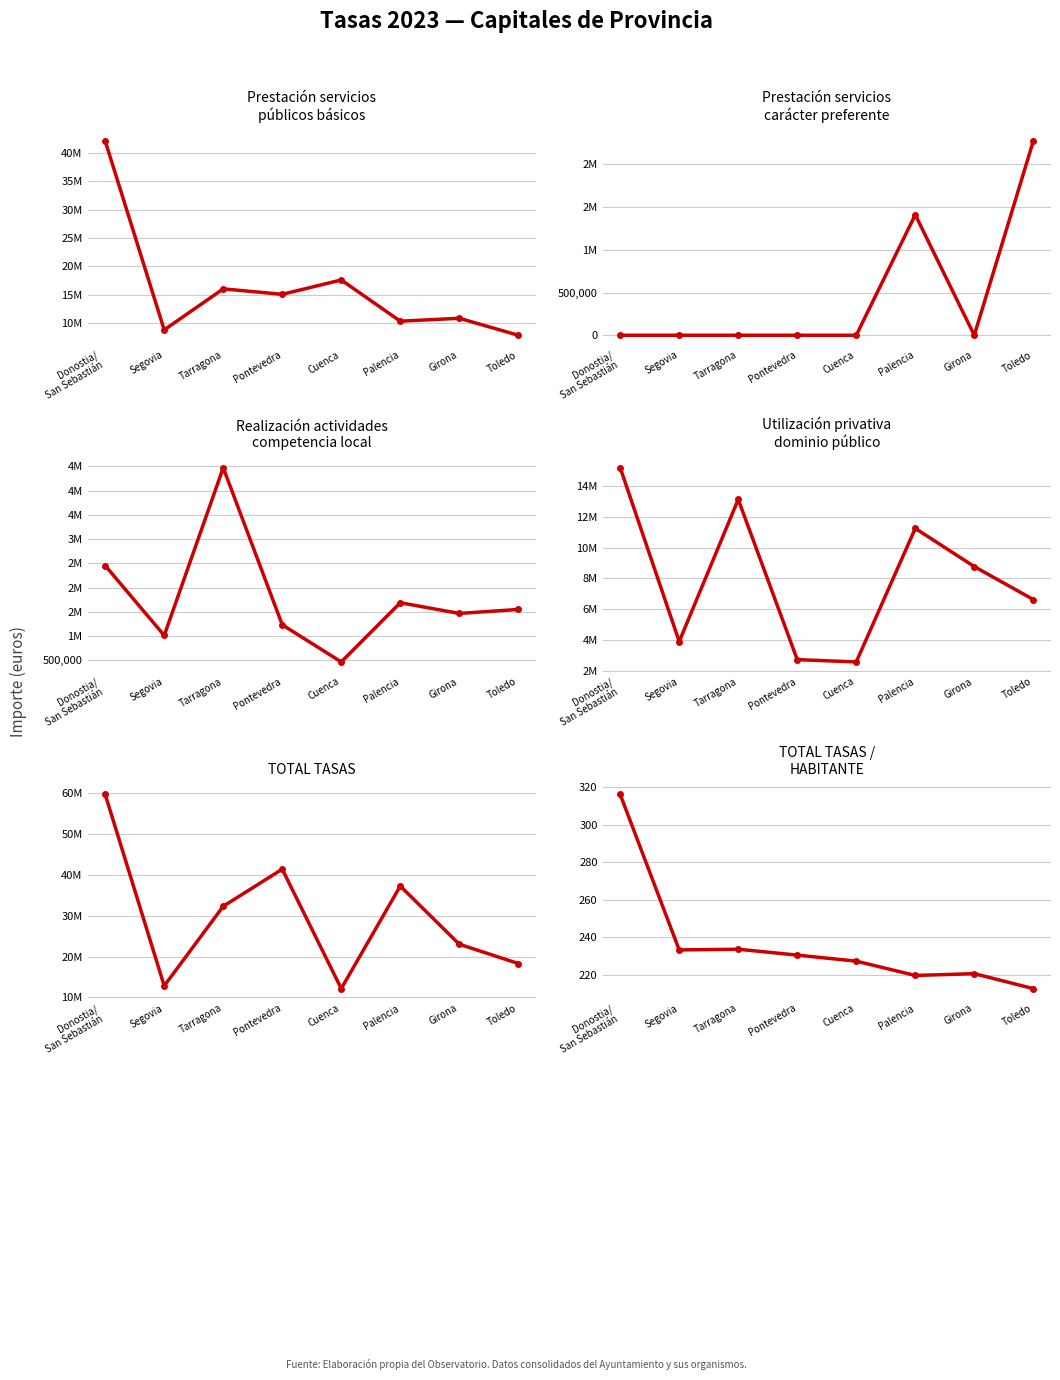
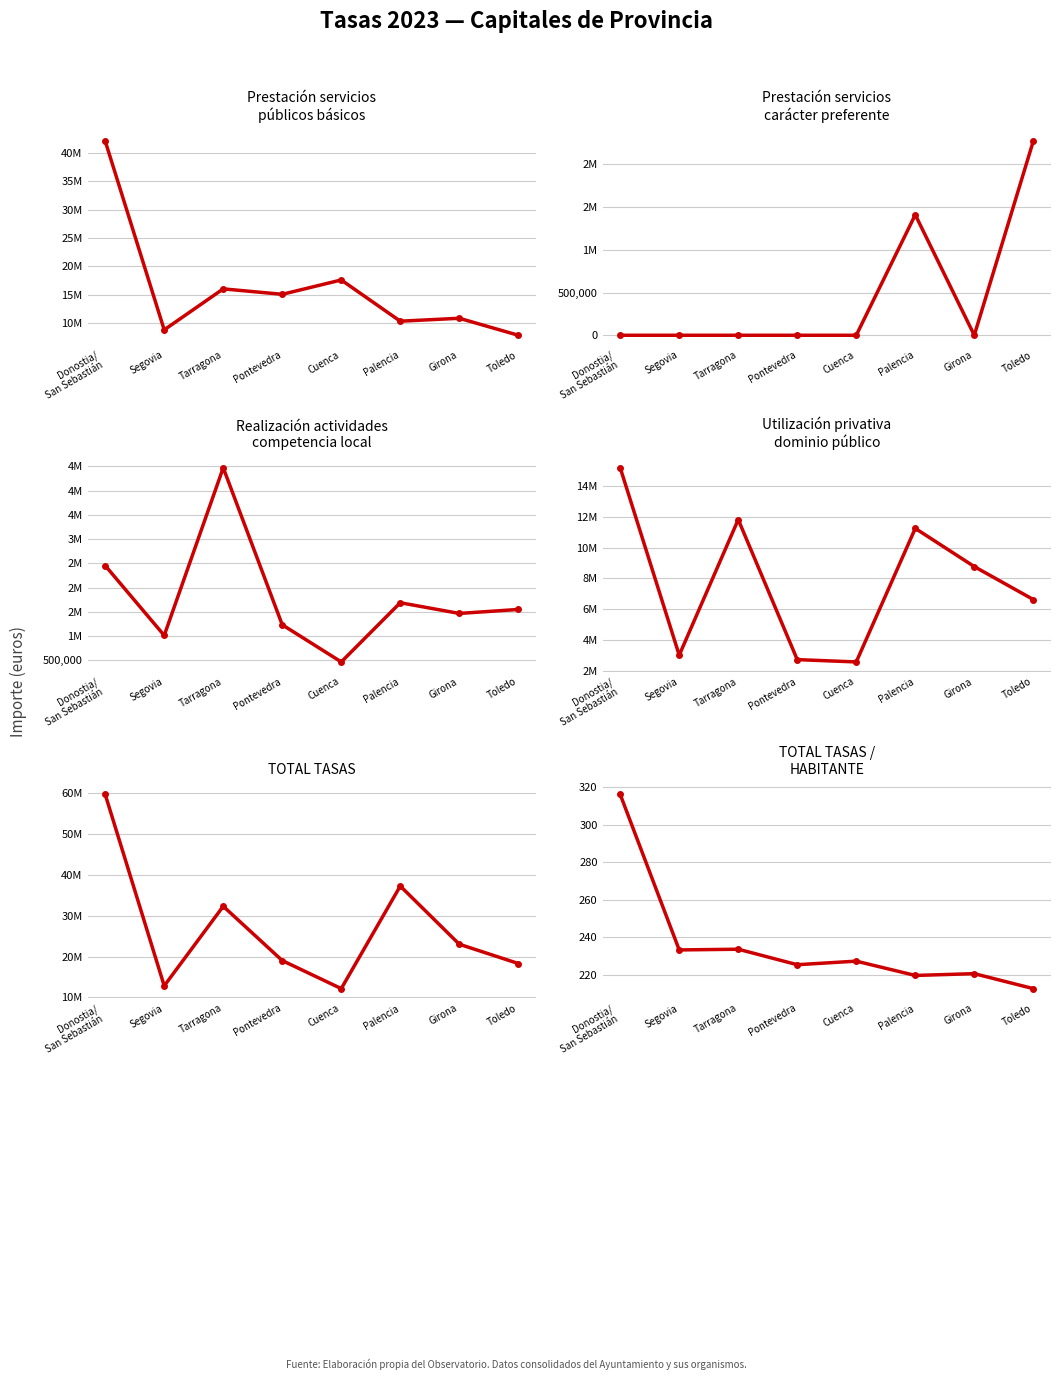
  {
    "Prestación servicios públicos básicos": {
      "Donostia/ San Sebastián": 42000000,
      "Segovia": 9000000,
      "Tarragona": 16000000,
      "Pontevedra": 15000000,
      "Cuenca": 18000000,
      "Palencia": 10000000,
      "Girona": 11000000,
      "Toledo": 8000000
    },
    "Utilización privativa dominio público": {
      "Donostia/ San Sebastián": 15200000,
-     "Segovia": 3900000,
-     "Tarragona": 13100000,
+     "Segovia": 3000000,
+     "Tarragona": 11800000,
      "Pontevedra": 2700000,
      "Cuenca": 2600000,
      "Palencia": 11300000,
      "Girona": 8800000,
      "Toledo": 6600000
    },
    "TOTAL TASAS": {
      "Donostia/ San Sebastián": 60000000,
      "Segovia": 13000000,
      "Tarragona": 32000000,
-     "Pontevedra": 41000000,
+     "Pontevedra": 19000000,
      "Cuenca": 12000000,
      "Palencia": 37000000,
      "Girona": 23000000,
      "Toledo": 18000000
    },
    "TOTAL TASAS / HABITANTE": {
      "Donostia/ San Sebastián": 316,
      "Segovia": 233,
      "Tarragona": 234,
-     "Pontevedra": 231,
+     "Pontevedra": 226,
      "Cuenca": 227,
      "Palencia": 220,
      "Girona": 221,
      "Toledo": 213
    }
  }
